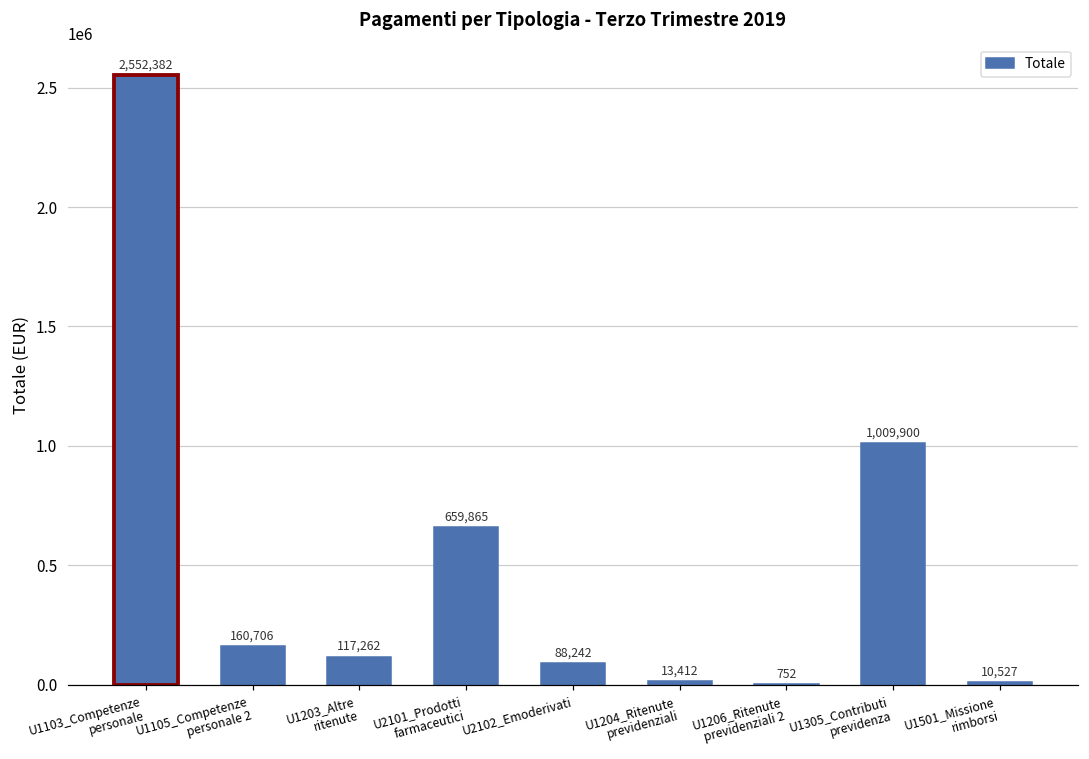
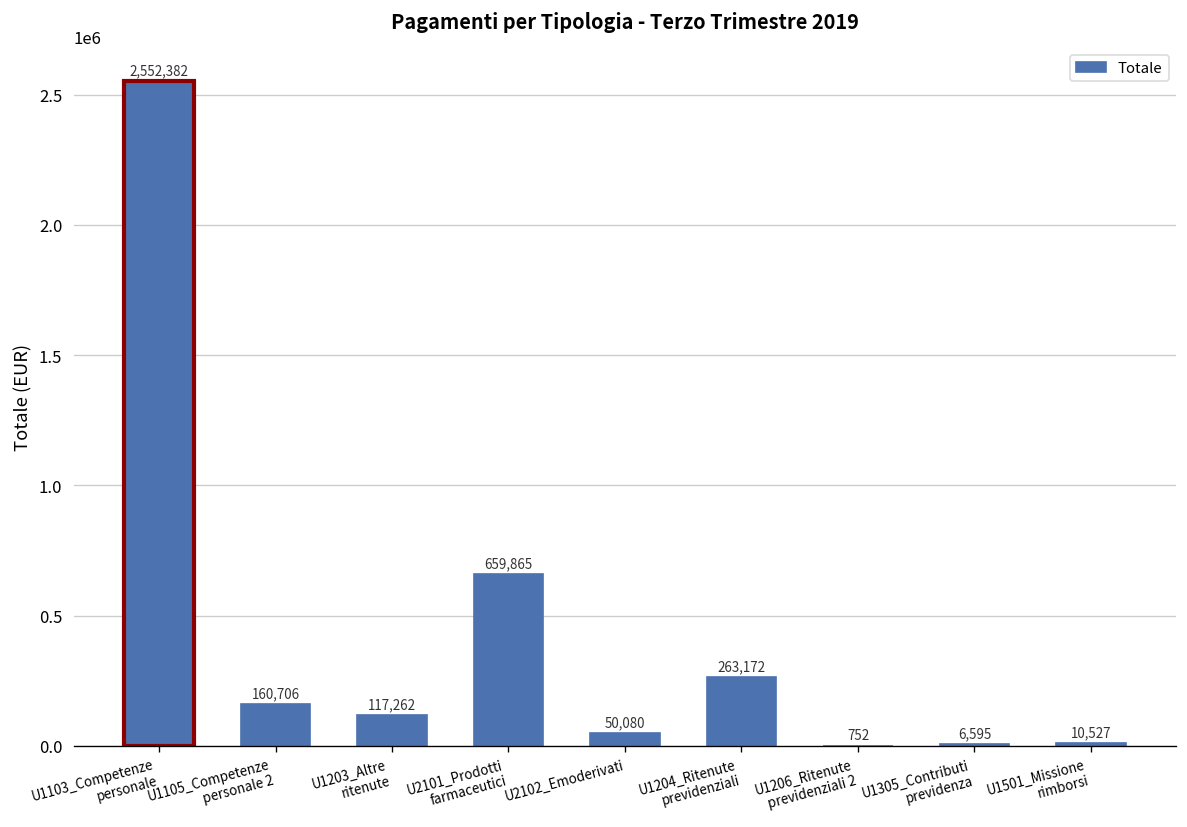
  {
    "U1103_Competenze personale": "2,552,382",
    "U1105_Competenze personale 2": "160,706",
    "U1203_Altre ritenute": "117,262",
    "U2101_Prodotti farmaceutici": "659,865",
-   "U2102_Emoderivati": "88,242",
-   "U1204_Ritenute previdenziali": "13,412",
+   "U2102_Emoderivati": "50,080",
+   "U1204_Ritenute previdenziali": "263,172",
    "U1206_Ritenute previdenziali 2": "752",
-   "U1305_Contributi previdenza": "1,009,900",
+   "U1305_Contributi previdenza": "6,595",
    "U1501_Missione rimborsi": "10,527"
  }
